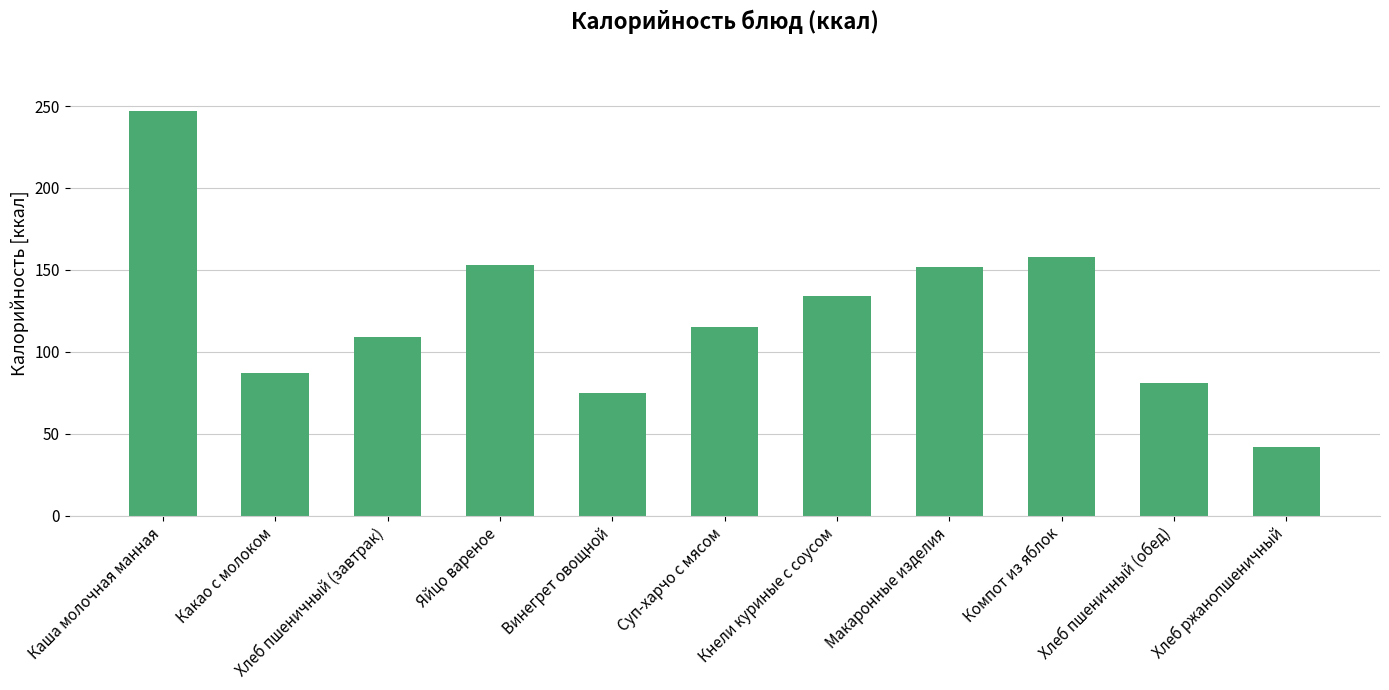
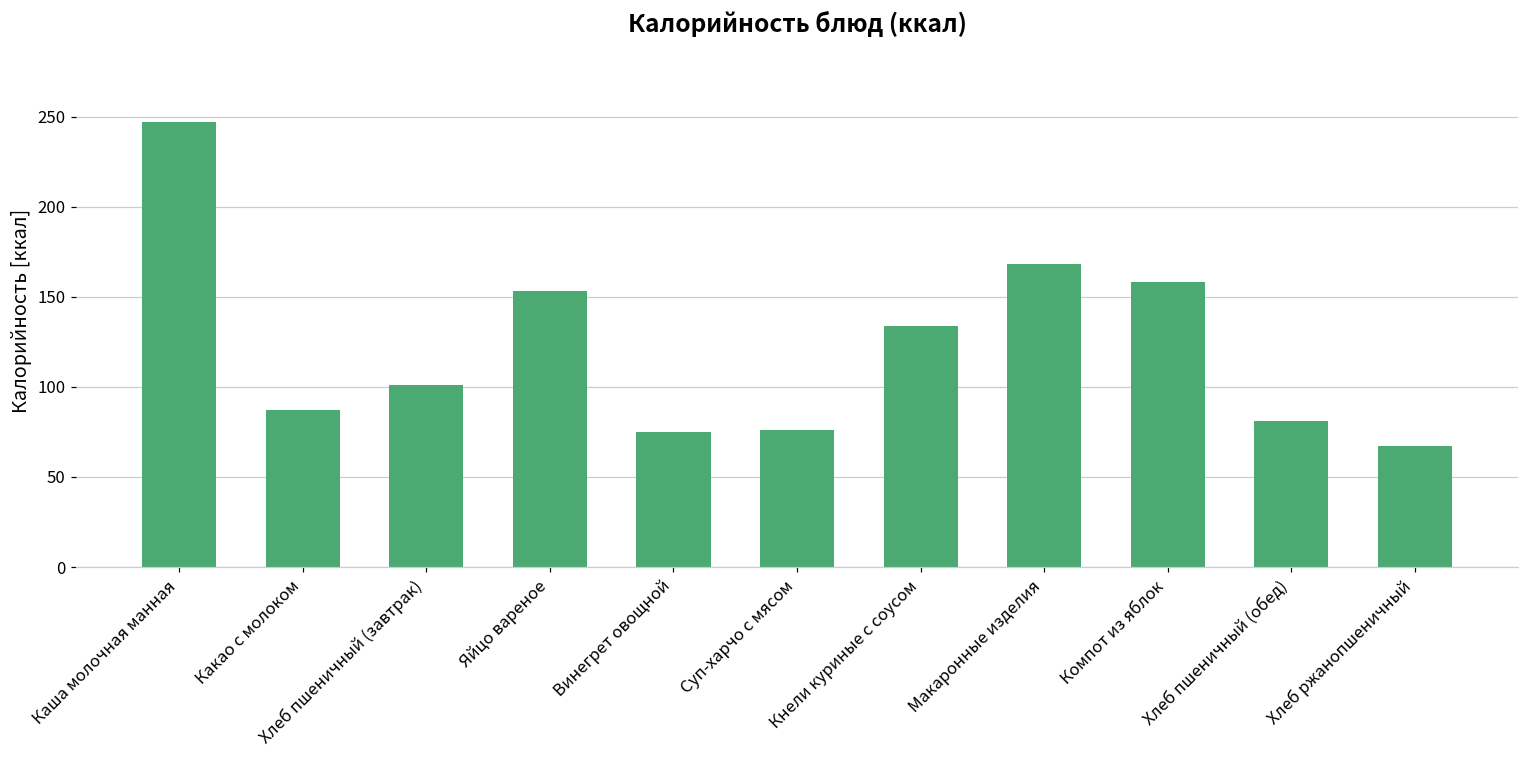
  {
    "Каша молочная манная": 247,
    "Какао с молоком": 87,
-   "Хлеб пшеничный (завтрак)": 109,
+   "Хлеб пшеничный (завтрак)": 101,
    "Яйцо вареное": 153,
    "Винегрет овощной": 75,
-   "Суп-харчо с мясом": 115,
+   "Суп-харчо с мясом": 76,
    "Кнели куриные с соусом": 134,
-   "Макаронные изделия": 152,
+   "Макаронные изделия": 168,
    "Компот из яблок": 158,
    "Хлеб пшеничный (обед)": 81,
-   "Хлеб ржанопшеничный": 42
+   "Хлеб ржанопшеничный": 67
  }
